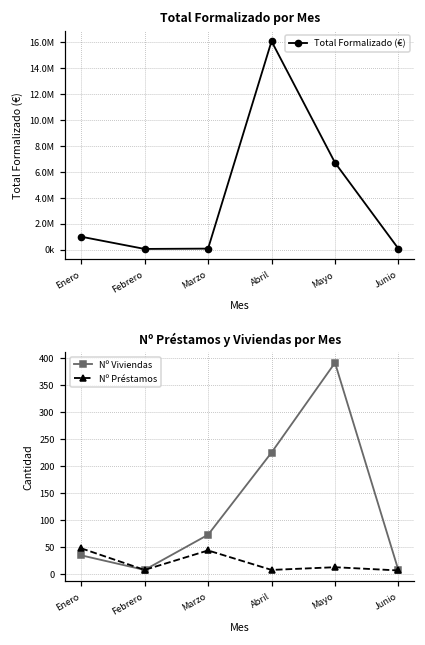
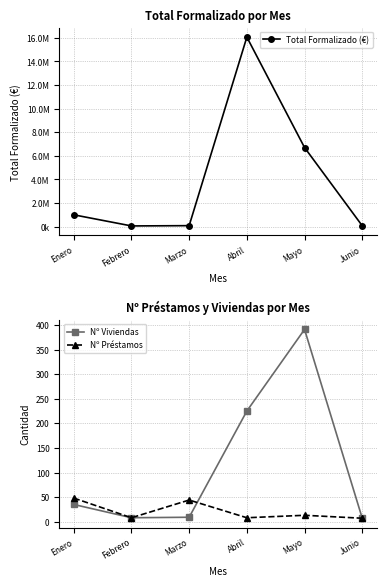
  {
    "Total Formalizado por Mes": {
      "Enero": 1000000,
      "Febrero": 0,
      "Marzo": 100000,
      "Abril": 16100000,
      "Mayo": 6700000,
      "Junio": 100000
    },
    "Nº Préstamos y Viviendas por Mes": {
      "Nº Viviendas": {
        "Enero": 40,
-       "Marzo": 70,
+       "Marzo": 10,
        "Abril": 230,
        "Mayo": 390
      },
      "Nº Préstamos": {
        "Enero": 50,
        "Marzo": 40,
        "Abril": 10,
        "Mayo": 10
      }
    }
  }
